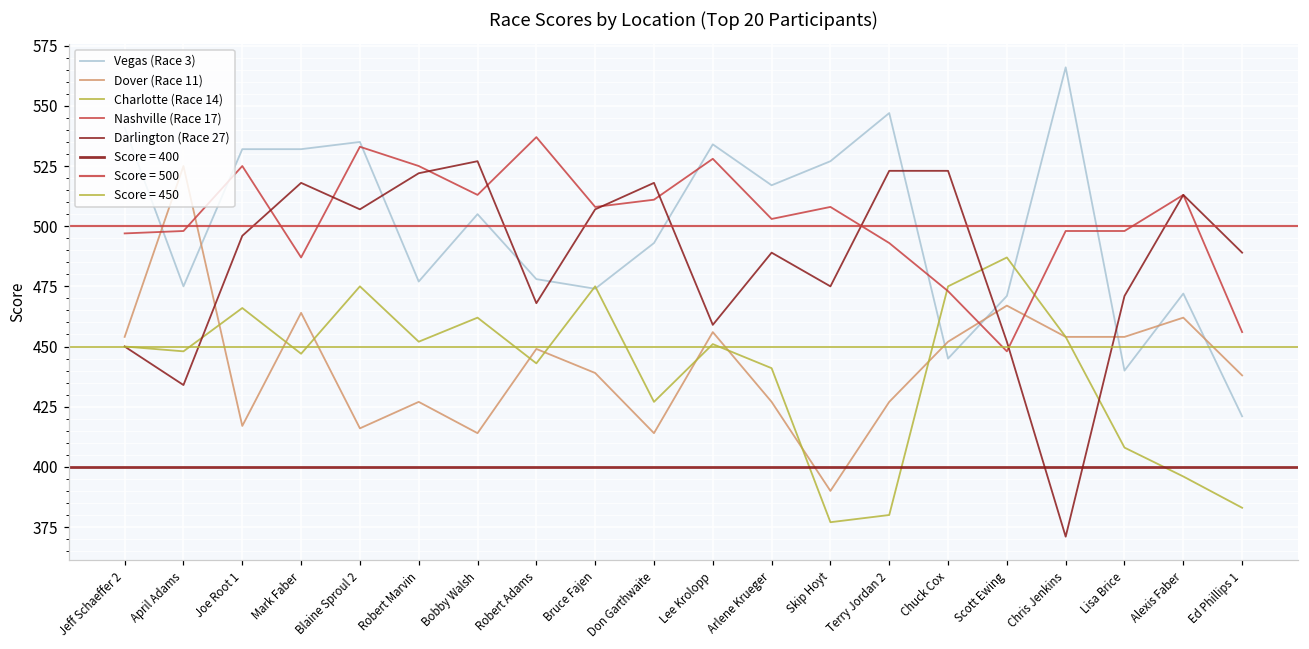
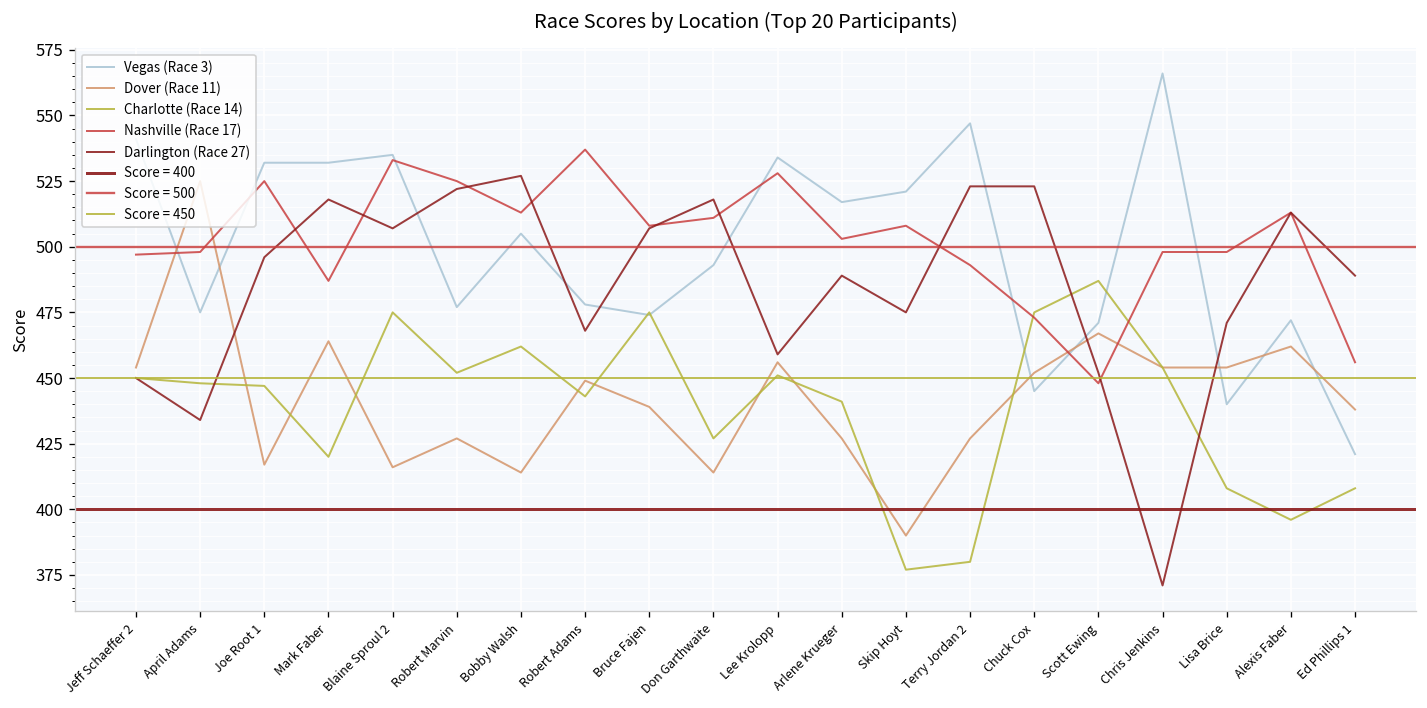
  {
    "Vegas (Race 3)": {
      "April Adams": 475,
      "Joe Root 1": 532,
      "Mark Faber": 532,
      "Blaine Sproul 2": 535,
      "Robert Marvin": 477,
      "Bobby Walsh": 505,
      "Robert Adams": 478,
      "Don Garthwaite": 493,
      "Lee Krolopp": 534,
      "Arlene Krueger": 517,
-     "Skip Hoyt": 527,
+     "Skip Hoyt": 521,
      "Terry Jordan 2": 547,
      "Chuck Cox": 445,
      "Scott Ewing": 471,
      "Chris Jenkins": 566,
      "Lisa Brice": 440,
      "Alexis Faber": 472,
      "Ed Phillips 1": 421
    },
    "Dover (Race 11)": {
      "Jeff Schaeffer 2": 454,
      "Joe Root 1": 417,
      "Mark Faber": 464,
      "Blaine Sproul 2": 416,
      "Robert Marvin": 427,
      "Bobby Walsh": 414,
      "Robert Adams": 449,
      "Bruce Fajen": 439,
      "Don Garthwaite": 414,
      "Lee Krolopp": 456,
      "Arlene Krueger": 427,
      "Skip Hoyt": 390,
      "Terry Jordan 2": 427,
      "Chuck Cox": 452,
      "Scott Ewing": 467,
      "Lisa Brice": 454,
      "Alexis Faber": 462,
      "Ed Phillips 1": 438
    },
    "Charlotte (Race 14)": {
      "April Adams": 448,
-     "Joe Root 1": 466,
-     "Mark Faber": 447,
+     "Joe Root 1": 447,
+     "Mark Faber": 420,
      "Blaine Sproul 2": 475,
      "Robert Marvin": 452,
      "Bobby Walsh": 462,
      "Robert Adams": 443,
      "Don Garthwaite": 427,
      "Lee Krolopp": 451,
      "Arlene Krueger": 441,
      "Skip Hoyt": 377,
      "Terry Jordan 2": 380,
      "Chuck Cox": 475,
      "Scott Ewing": 487,
      "Lisa Brice": 408,
      "Alexis Faber": 396,
-     "Ed Phillips 1": 383
+     "Ed Phillips 1": 408
    },
    "Nashville (Race 17)": {
      "Jeff Schaeffer 2": 497,
      "April Adams": 498,
      "Joe Root 1": 525,
      "Mark Faber": 487,
      "Blaine Sproul 2": 533,
      "Robert Marvin": 525,
      "Bobby Walsh": 513,
      "Robert Adams": 537,
      "Don Garthwaite": 511,
      "Lee Krolopp": 528,
      "Arlene Krueger": 503,
      "Skip Hoyt": 508,
      "Terry Jordan 2": 493,
      "Chuck Cox": 473,
      "Scott Ewing": 448,
      "Chris Jenkins": 498,
      "Lisa Brice": 498,
      "Ed Phillips 1": 456
    },
    "Darlington (Race 27)": {
      "April Adams": 434,
      "Joe Root 1": 496,
      "Mark Faber": 518,
      "Blaine Sproul 2": 507,
      "Robert Marvin": 522,
      "Bobby Walsh": 527,
      "Robert Adams": 468,
      "Don Garthwaite": 518,
      "Lee Krolopp": 459,
      "Arlene Krueger": 489,
      "Skip Hoyt": 475,
      "Terry Jordan 2": 523,
      "Chuck Cox": 523,
      "Scott Ewing": 452,
      "Chris Jenkins": 371,
      "Lisa Brice": 471,
      "Ed Phillips 1": 489
    }
  }
